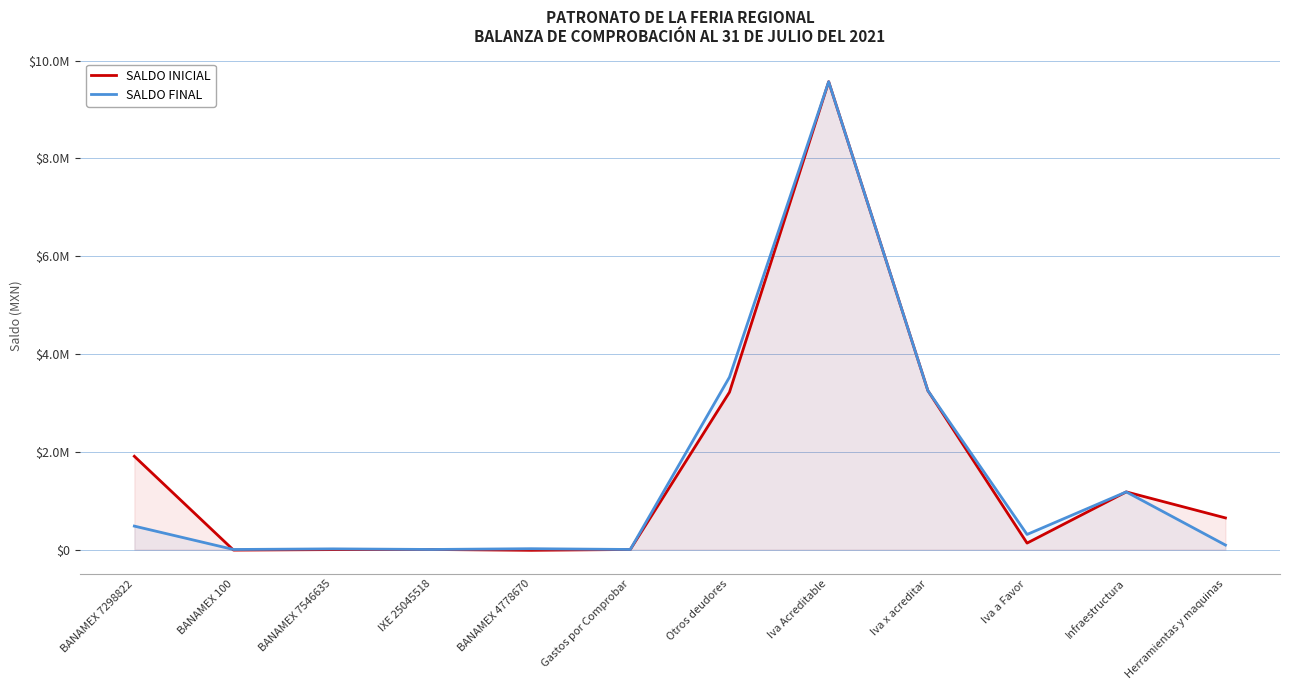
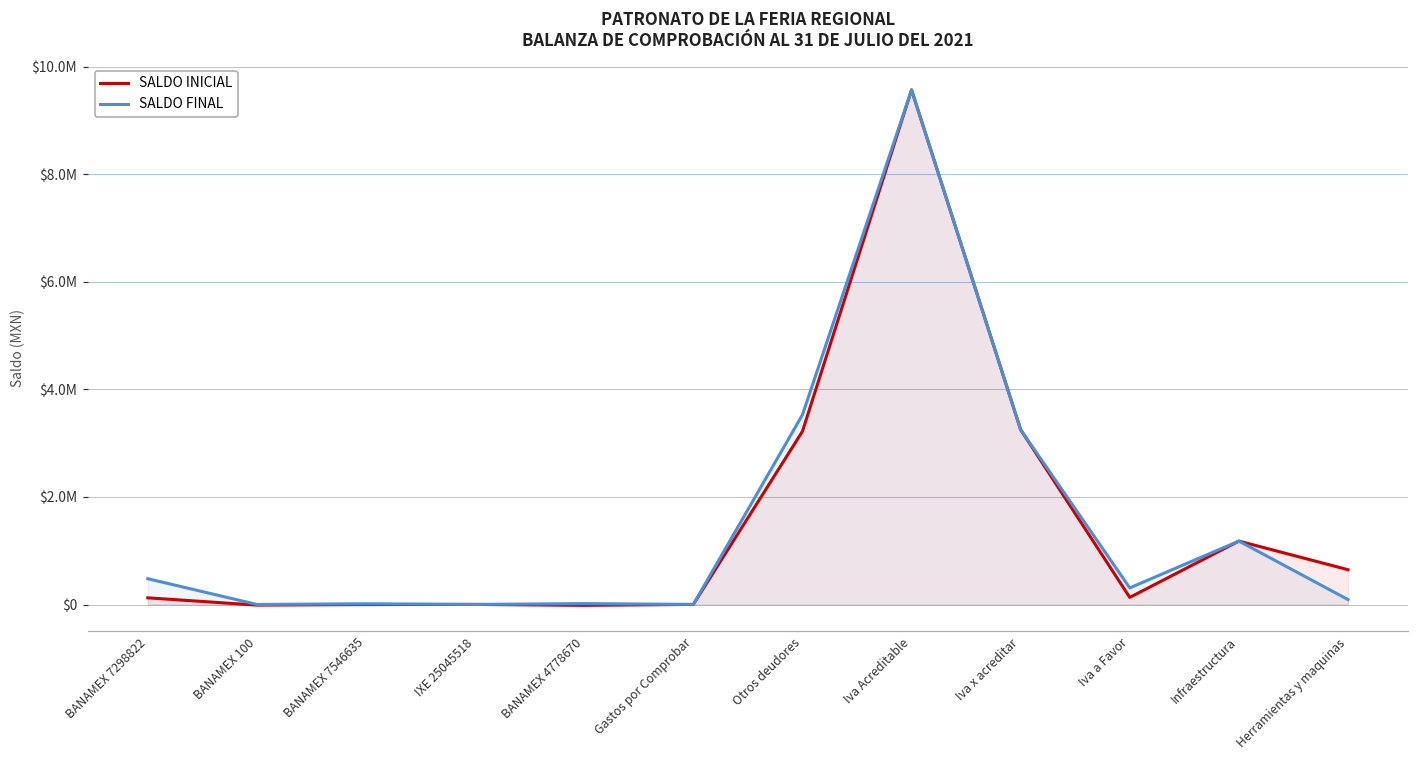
  {
    "SALDO INICIAL": {
-     "BANAMEX 7298822": "$1900000",
+     "BANAMEX 7298822": "$100000",
      "Otros deudores": "$3200000",
      "Iva a Favor": "$100000",
      "Herramientas y maquinas": "$600000"
    },
    "SALDO FINAL": {
      "BANAMEX 7298822": "$500000",
      "Otros deudores": "$3500000",
      "Iva a Favor": "$300000",
      "Herramientas y maquinas": "$100000"
    }
  }
